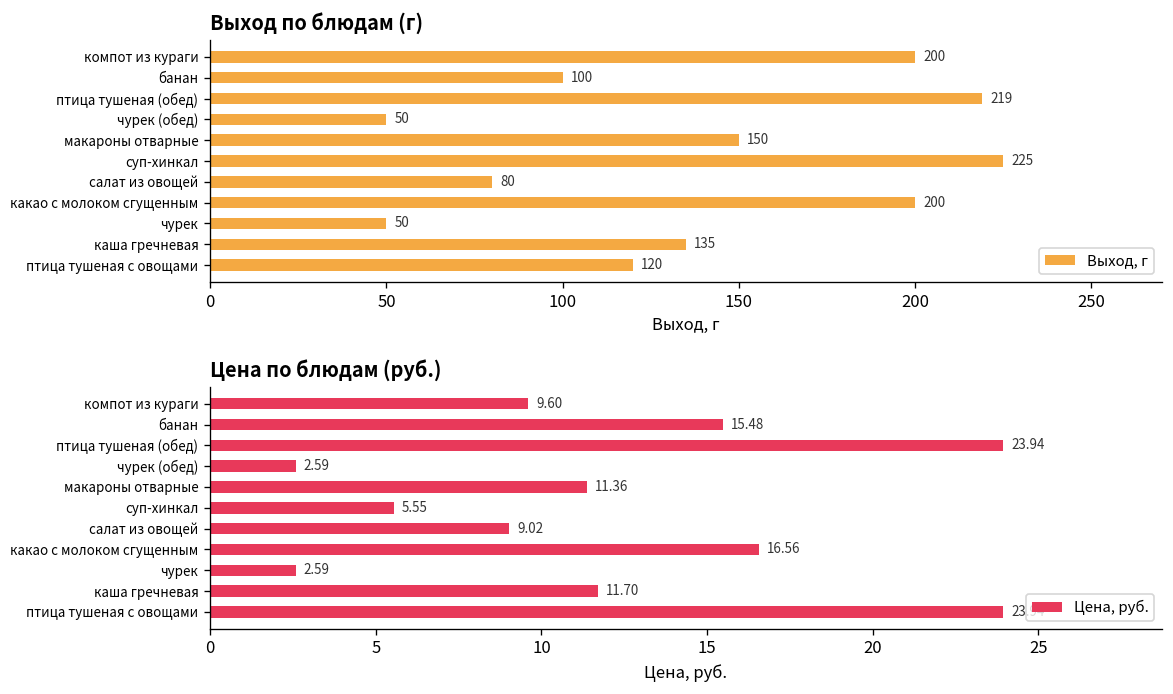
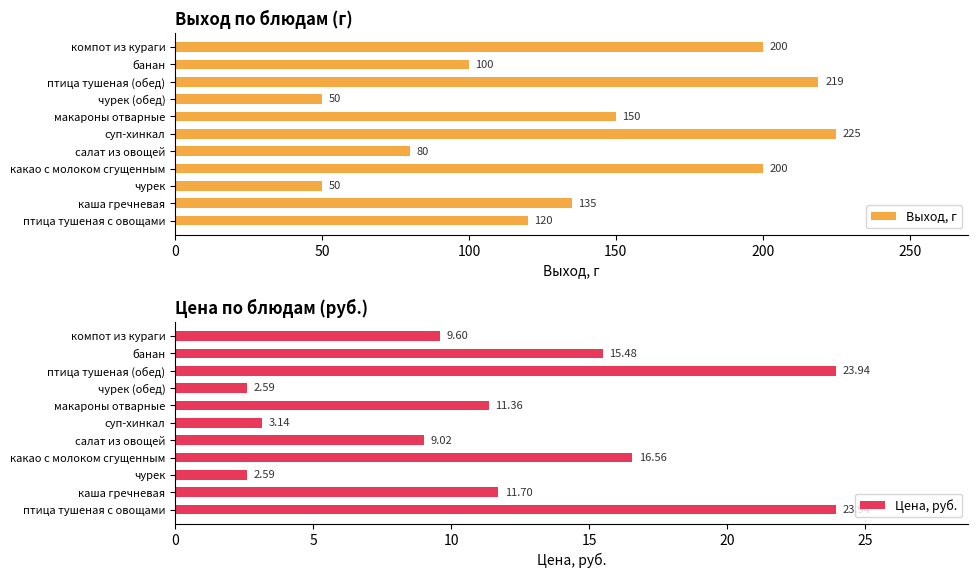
  {
    "Выход по блюдам (г)": {
      "компот из кураги": 200,
      "банан": 100,
      "птица тушеная (обед)": 219,
      "чурек (обед)": 50,
      "макароны отварные": 150,
      "суп-хинкал": 225,
      "салат из овощей": 80,
      "какао с молоком сгущенным": 200,
      "чурек": 50,
      "каша гречневая": 135,
      "птица тушеная с овощами": 120
    },
    "Цена по блюдам (руб.)": {
      "компот из кураги": 9.60,
      "банан": 15.48,
      "птица тушеная (обед)": 23.94,
      "чурек (обед)": 2.59,
      "макароны отварные": 11.36,
-     "суп-хинкал": 5.55,
+     "суп-хинкал": 3.14,
      "салат из овощей": 9.02,
      "какао с молоком сгущенным": 16.56,
      "чурек": 2.59,
      "каша гречневая": 11.70
    }
  }
